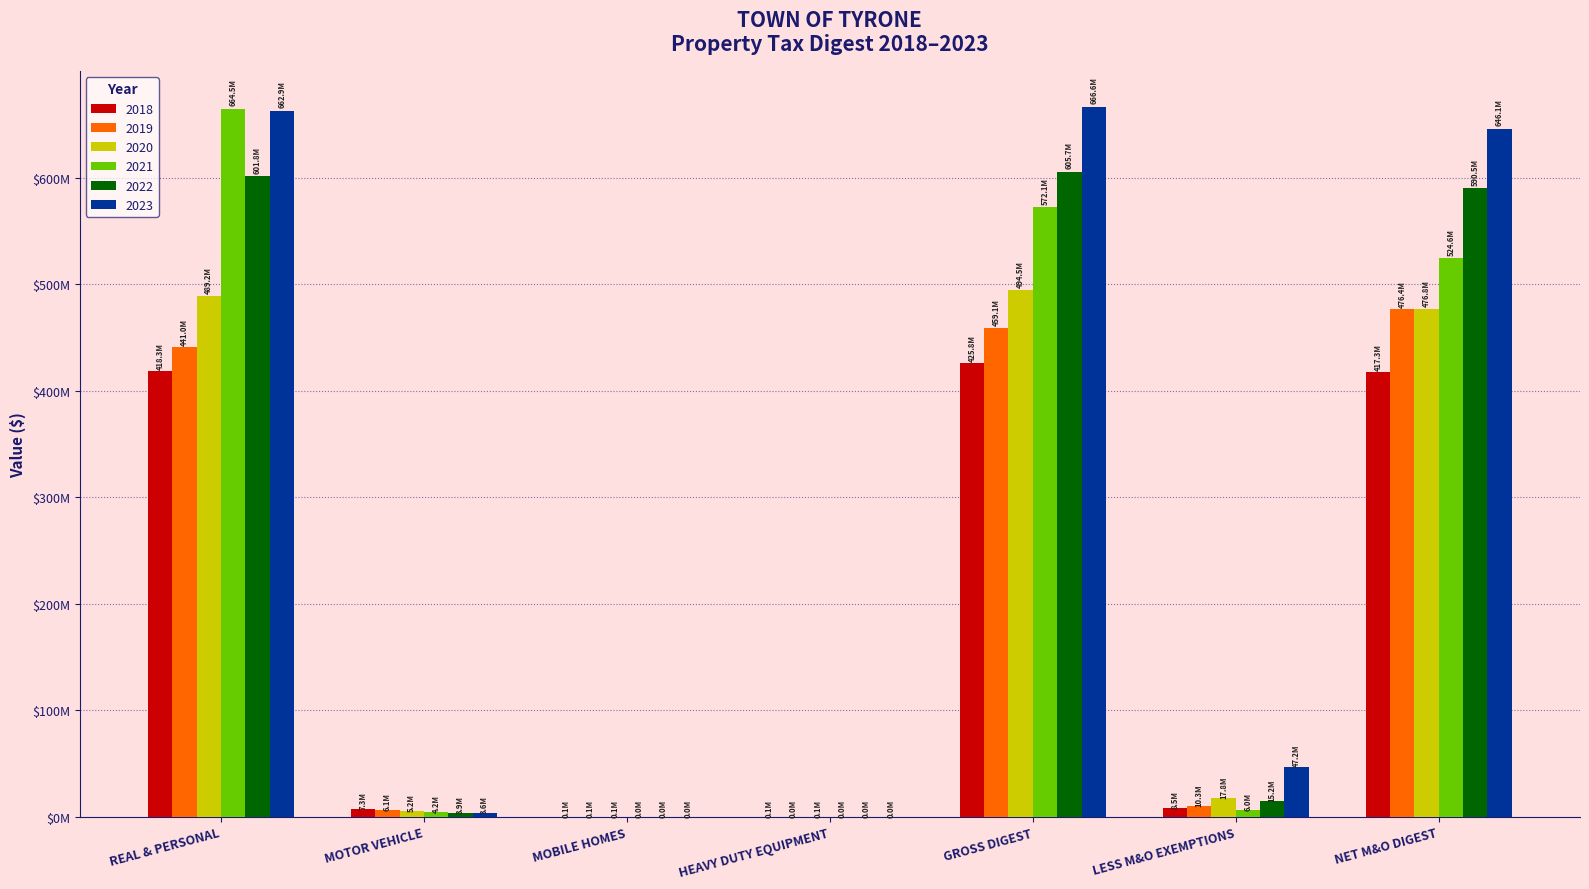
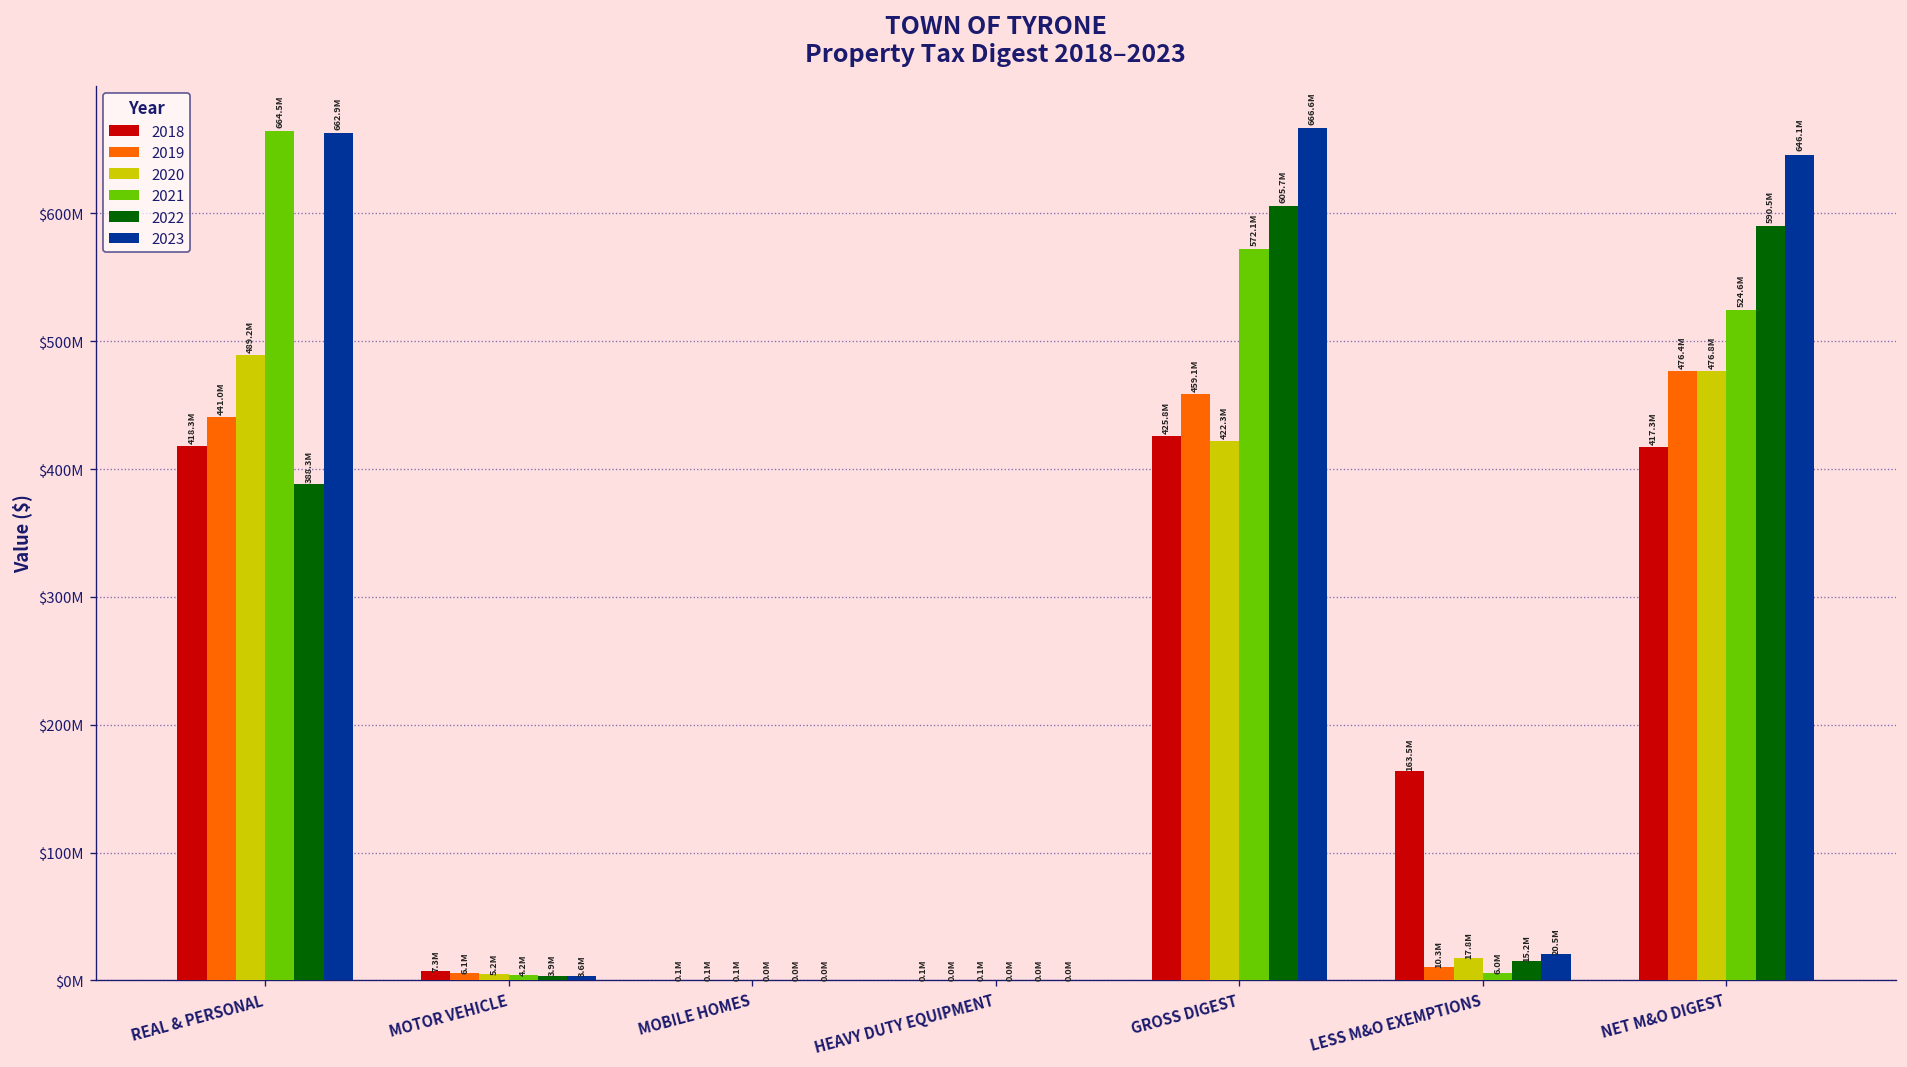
  {
    "2018": {
      "REAL & PERSONAL": "418.3M",
      "MOTOR VEHICLE": "7.3M",
      "MOBILE HOMES": "0.1M",
      "HEAVY DUTY EQUIPMENT": "0.1M",
      "GROSS DIGEST": "425.8M",
-     "LESS M&O EXEMPTIONS": "8.5M",
+     "LESS M&O EXEMPTIONS": "163.5M",
      "NET M&O DIGEST": "417.3M"
    },
    "2019": {
      "REAL & PERSONAL": "441.0M",
      "MOTOR VEHICLE": "6.1M",
      "MOBILE HOMES": "0.1M",
      "GROSS DIGEST": "459.1M",
      "LESS M&O EXEMPTIONS": "10.3M",
      "NET M&O DIGEST": "476.4M"
    },
    "2020": {
      "REAL & PERSONAL": "489.2M",
      "MOTOR VEHICLE": "5.2M",
      "MOBILE HOMES": "0.1M",
      "HEAVY DUTY EQUIPMENT": "0.1M",
-     "GROSS DIGEST": "494.5M",
+     "GROSS DIGEST": "422.3M",
      "LESS M&O EXEMPTIONS": "17.8M",
      "NET M&O DIGEST": "476.8M"
    },
    "2021": {
      "REAL & PERSONAL": "664.5M",
      "MOTOR VEHICLE": "4.2M",
      "GROSS DIGEST": "572.1M",
      "LESS M&O EXEMPTIONS": "6.0M",
      "NET M&O DIGEST": "524.6M"
    },
    "2022": {
-     "REAL & PERSONAL": "601.8M",
+     "REAL & PERSONAL": "388.3M",
      "MOTOR VEHICLE": "3.9M",
      "GROSS DIGEST": "605.7M",
      "LESS M&O EXEMPTIONS": "15.2M",
      "NET M&O DIGEST": "590.5M"
    },
    "2023": {
      "REAL & PERSONAL": "662.9M",
      "MOTOR VEHICLE": "3.6M",
      "GROSS DIGEST": "666.6M",
-     "LESS M&O EXEMPTIONS": "47.2M",
+     "LESS M&O EXEMPTIONS": "20.5M",
      "NET M&O DIGEST": "646.1M"
    }
  }
